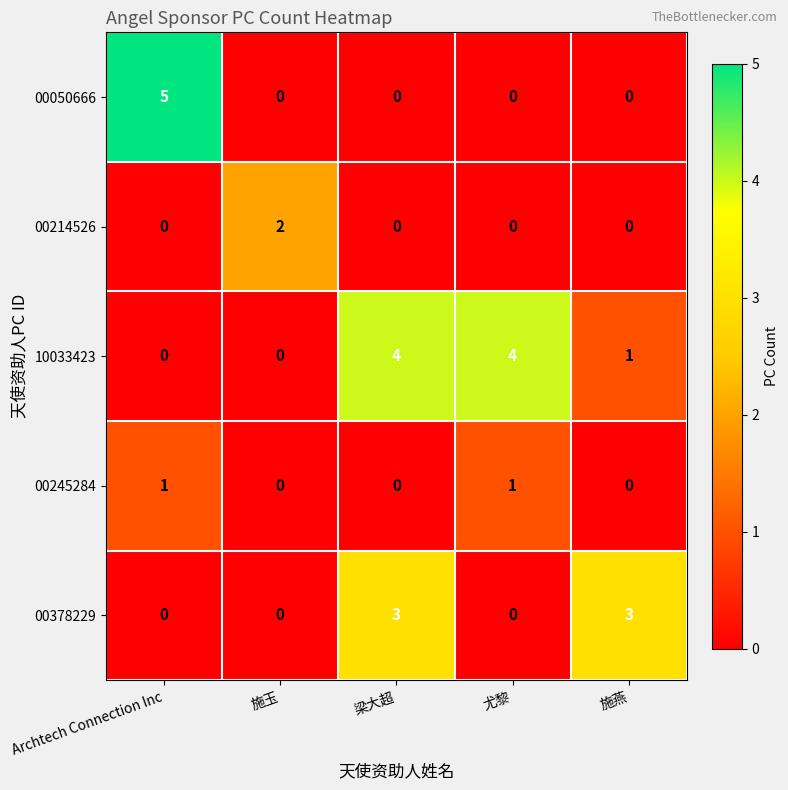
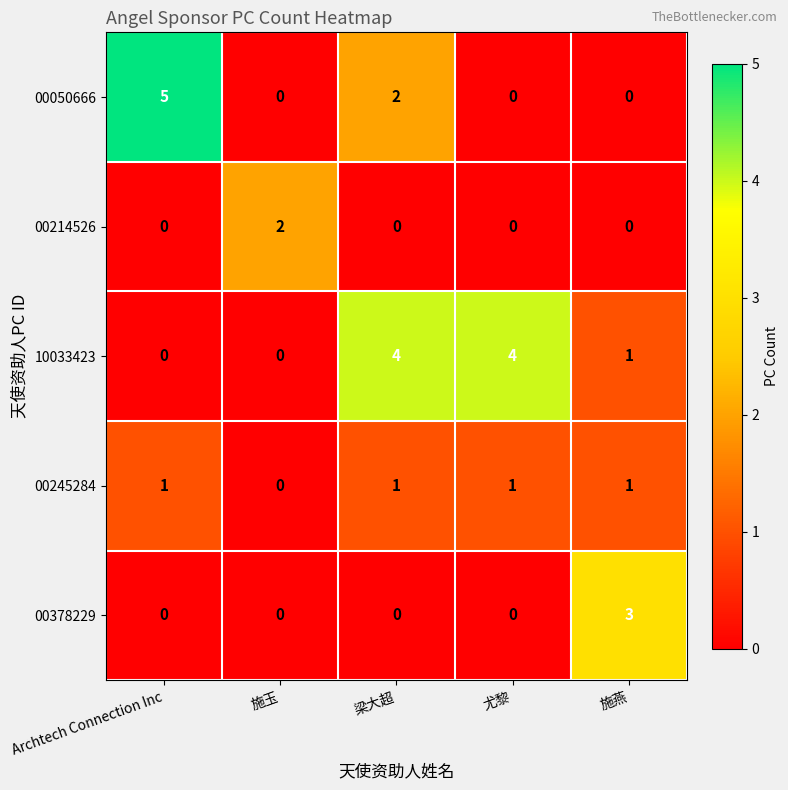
  {
    "00050666": {
      "Archtech Connection Inc": 5,
      "施玉": 0,
-     "梁大超": 0,
+     "梁大超": 2,
      "尤黎": 0,
      "施燕": 0
    },
    "00214526": {
      "Archtech Connection Inc": 0,
      "施玉": 2,
      "梁大超": 0,
      "尤黎": 0,
      "施燕": 0
    },
    "10033423": {
      "Archtech Connection Inc": 0,
      "施玉": 0,
      "梁大超": 4,
      "尤黎": 4,
      "施燕": 1
    },
    "00245284": {
      "Archtech Connection Inc": 1,
      "施玉": 0,
-     "梁大超": 0,
+     "梁大超": 1,
      "尤黎": 1,
-     "施燕": 0
+     "施燕": 1
    },
    "00378229": {
      "Archtech Connection Inc": 0,
      "施玉": 0,
-     "梁大超": 3,
+     "梁大超": 0,
      "尤黎": 0,
      "施燕": 3
    }
  }
